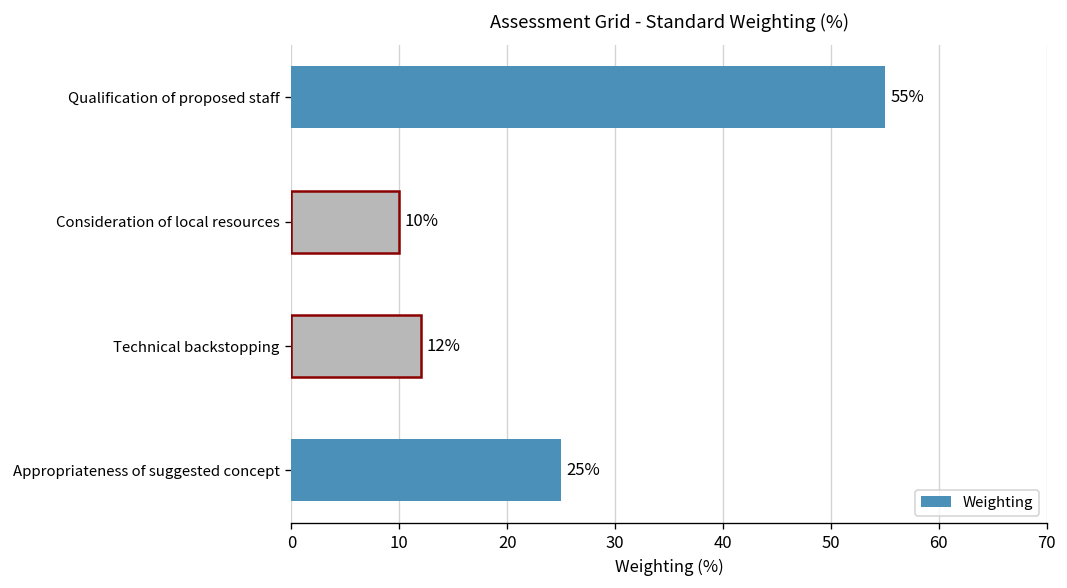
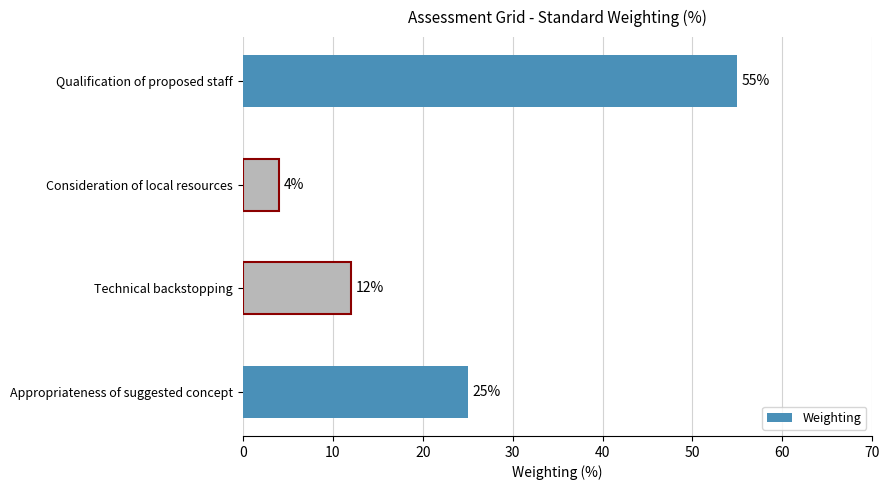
  {
    "Qualification of proposed staff": "55%",
-   "Consideration of local resources": "10%",
+   "Consideration of local resources": "4%",
    "Technical backstopping": "12%",
    "Appropriateness of suggested concept": "25%"
  }
